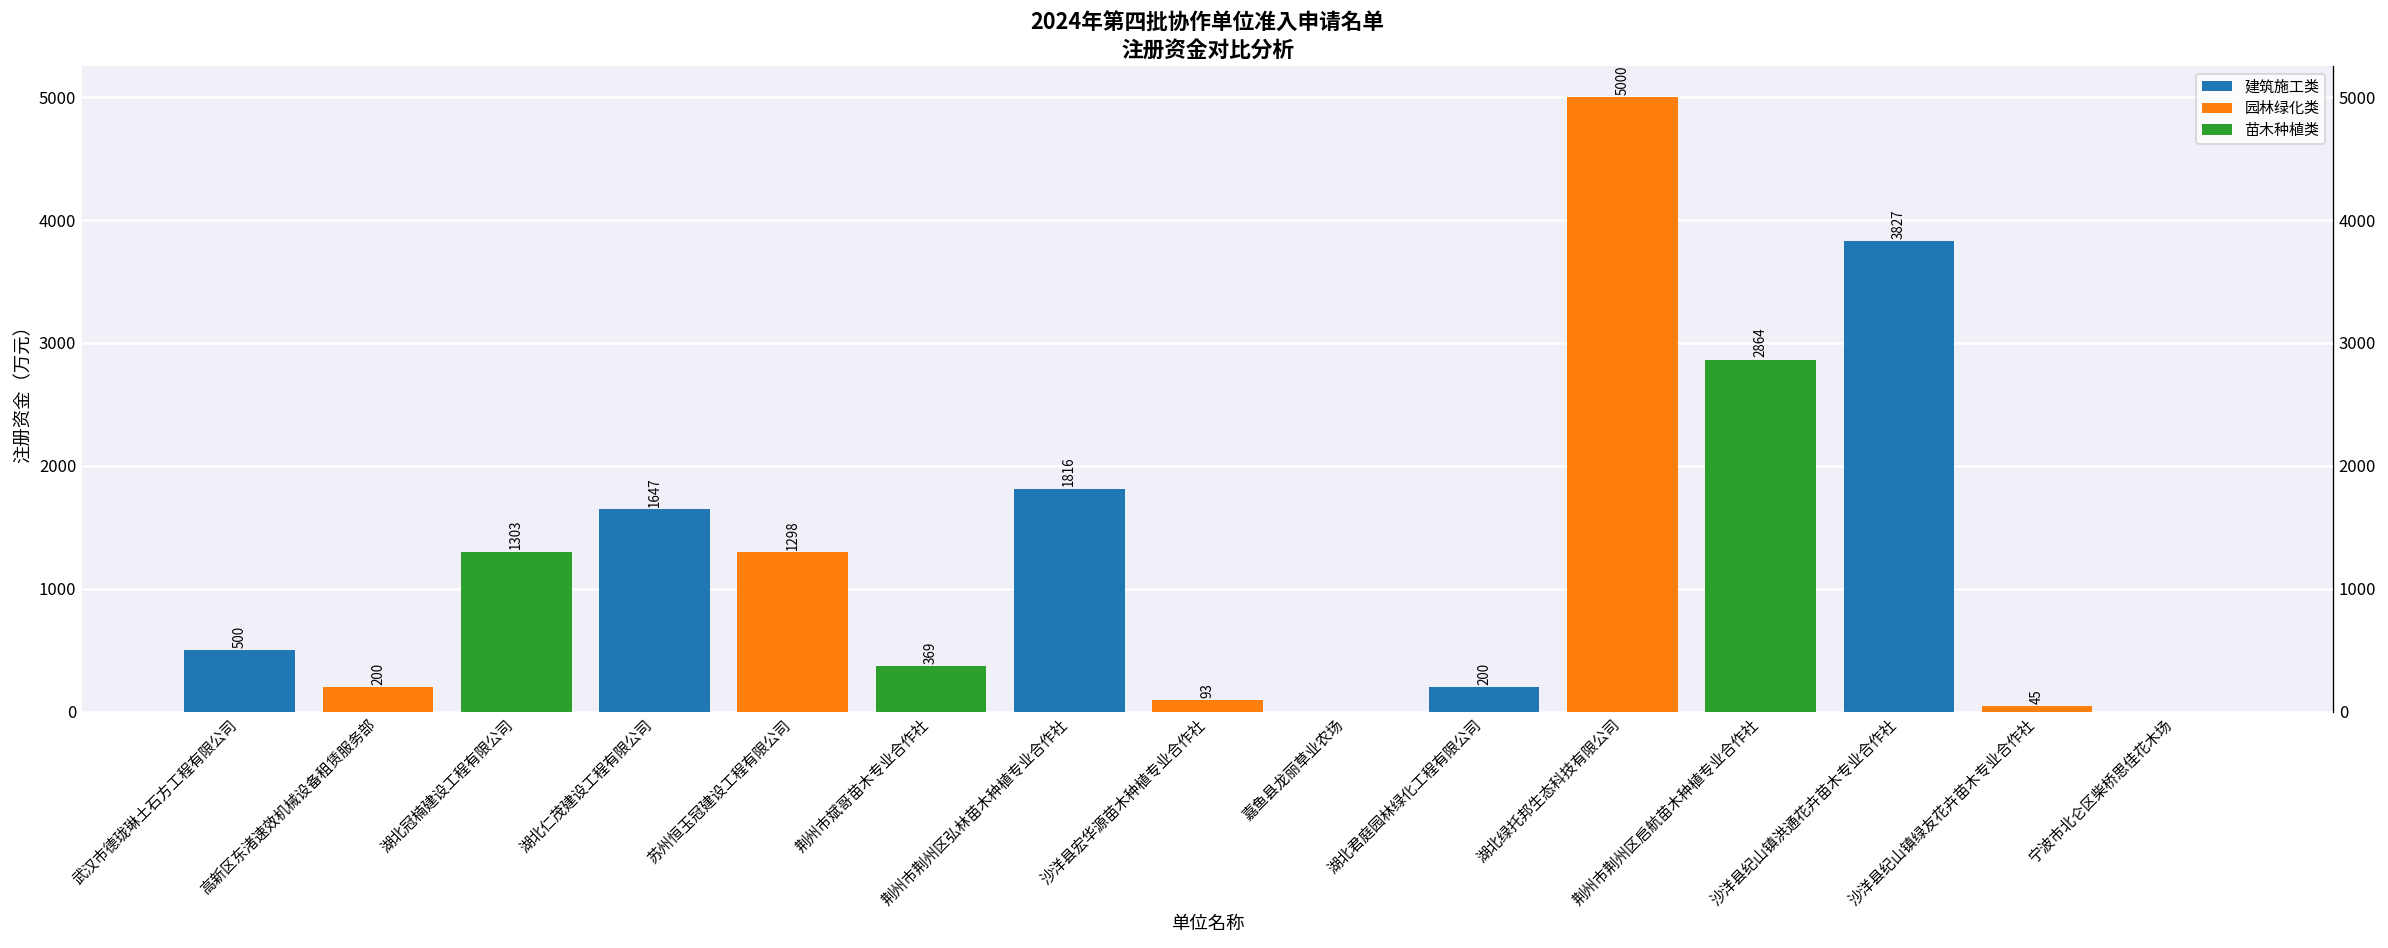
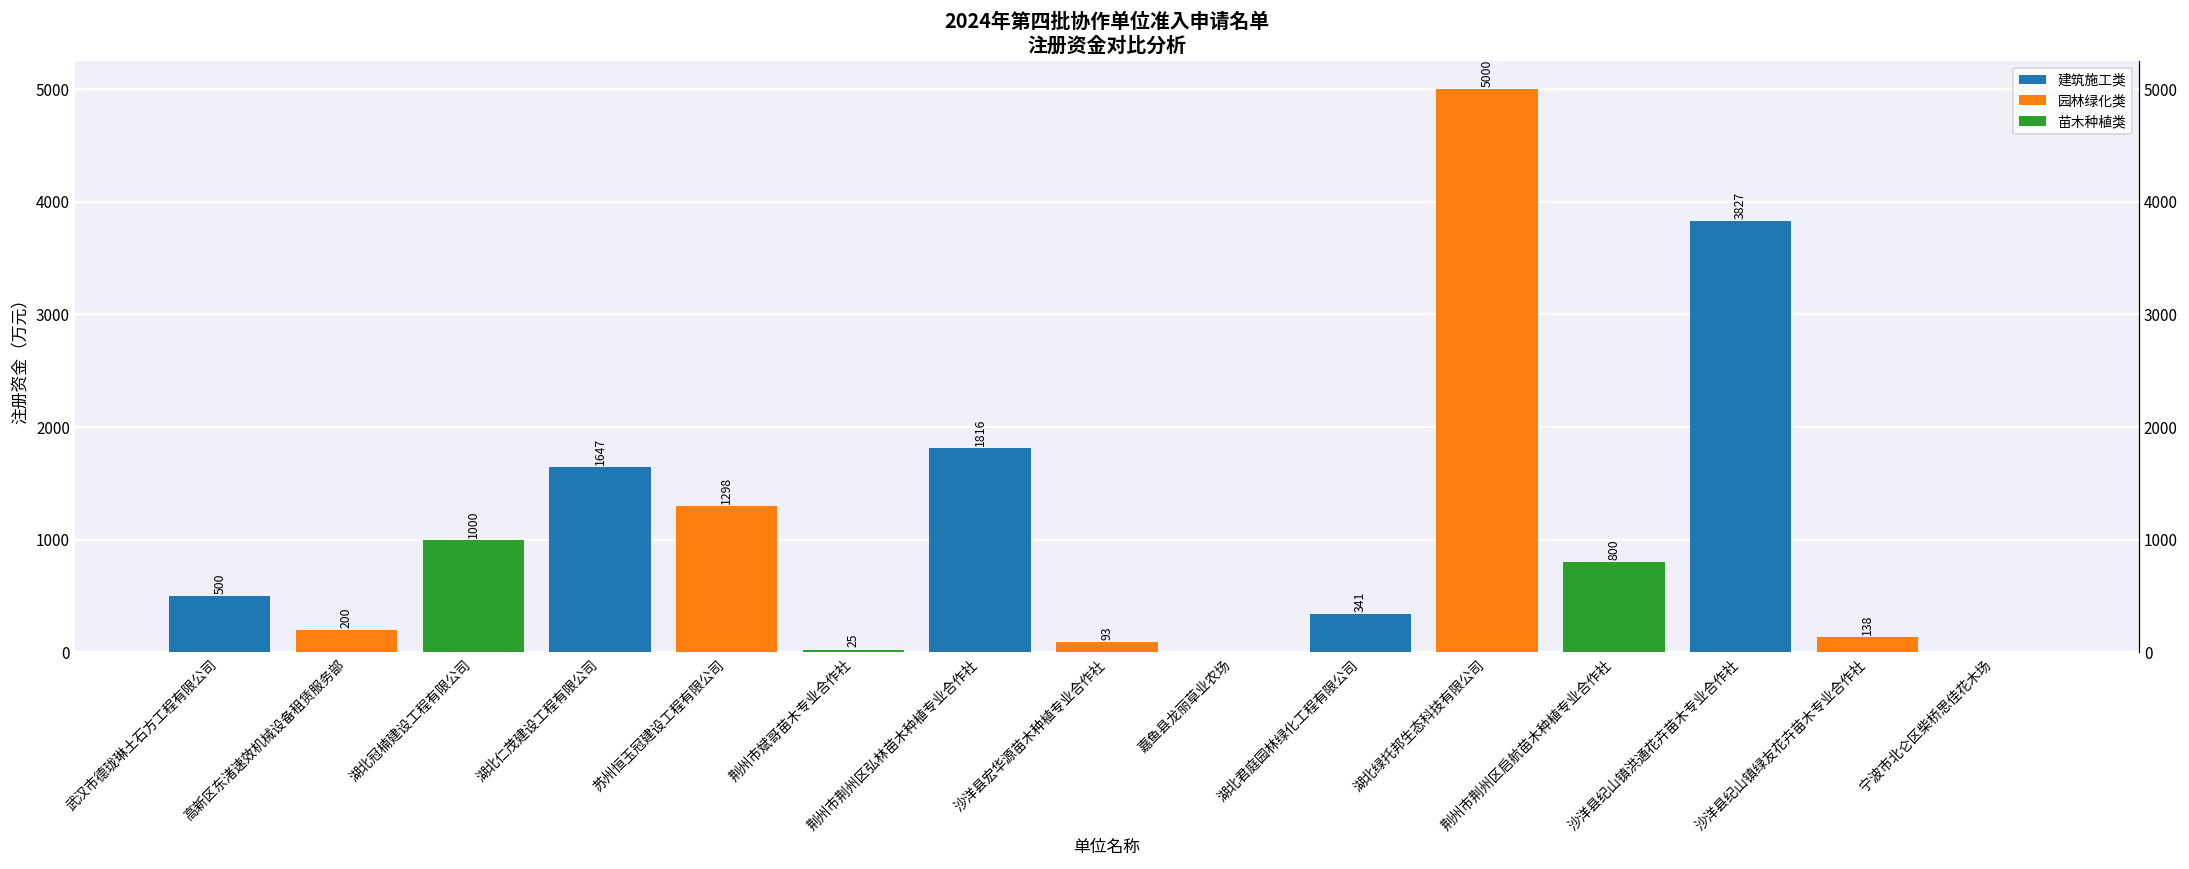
  {
    "武汉市德珑琳土石方工程有限公司": 500,
    "高新区东渚速效机械设备租赁服务部": 200,
-   "湖北冠楠建设工程有限公司": 1303,
+   "湖北冠楠建设工程有限公司": 1000,
    "湖北仁茂建设工程有限公司": 1647,
    "苏州恒玉冠建设工程有限公司": 1298,
-   "荆州市斌哥苗木专业合作社": 369,
+   "荆州市斌哥苗木专业合作社": 25,
    "荆州市荆州区弘林苗木种植专业合作社": 1816,
    "沙洋县宏华源苗木种植专业合作社": 93,
-   "湖北君庭园林绿化工程有限公司": 200,
+   "湖北君庭园林绿化工程有限公司": 341,
    "湖北绿托邦生态科技有限公司": 5000,
-   "荆州市荆州区启航苗木种植专业合作社": 2864,
+   "荆州市荆州区启航苗木种植专业合作社": 800,
    "沙洋县纪山镇洪通花卉苗木专业合作社": 3827,
-   "沙洋县纪山镇绿友花卉苗木专业合作社": 45
+   "沙洋县纪山镇绿友花卉苗木专业合作社": 138
  }
